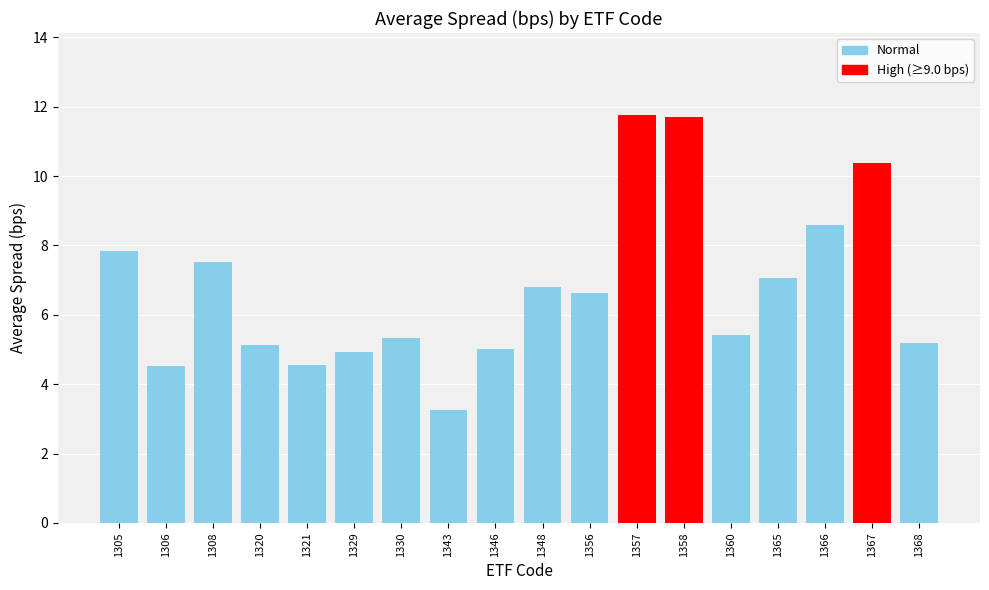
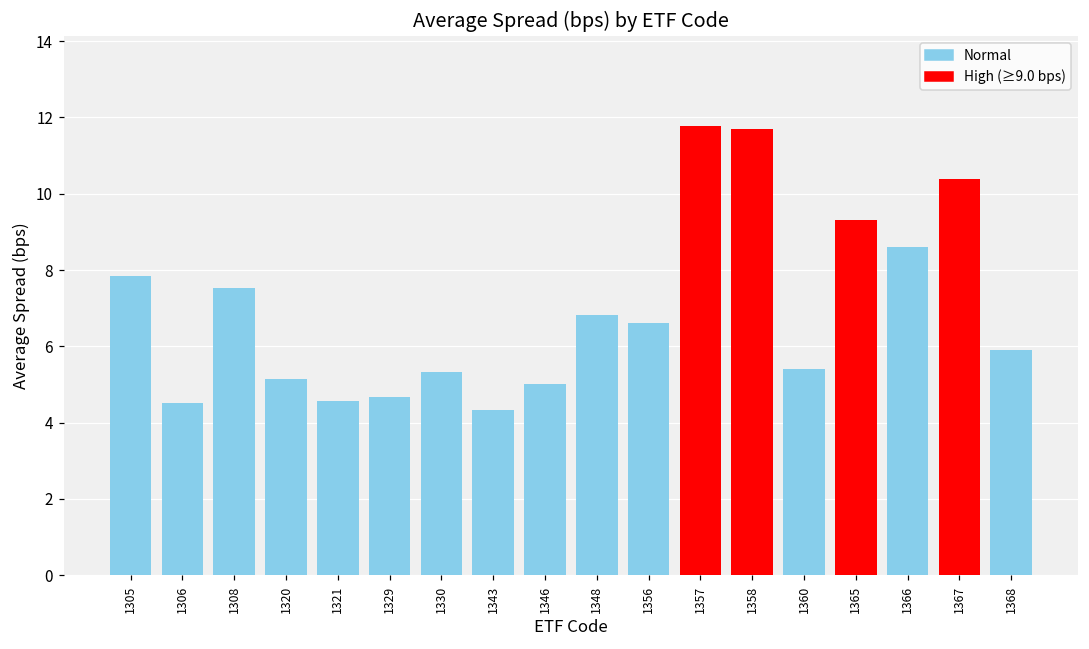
  {
    "1305": 7.8,
    "1306": 4.5,
    "1308": 7.5,
    "1320": 5.1,
    "1321": 4.6,
-   "1329": 4.9,
+   "1329": 4.7,
    "1330": 5.3,
-   "1343": 3.3,
+   "1343": 4.3,
    "1346": 5.0,
    "1348": 6.8,
    "1356": 6.6,
    "1357": 11.8,
    "1358": 11.7,
    "1360": 5.4,
-   "1365": 7.1,
+   "1365": 9.3,
    "1366": 8.6,
    "1367": 10.4,
-   "1368": 5.2
+   "1368": 5.9
  }
